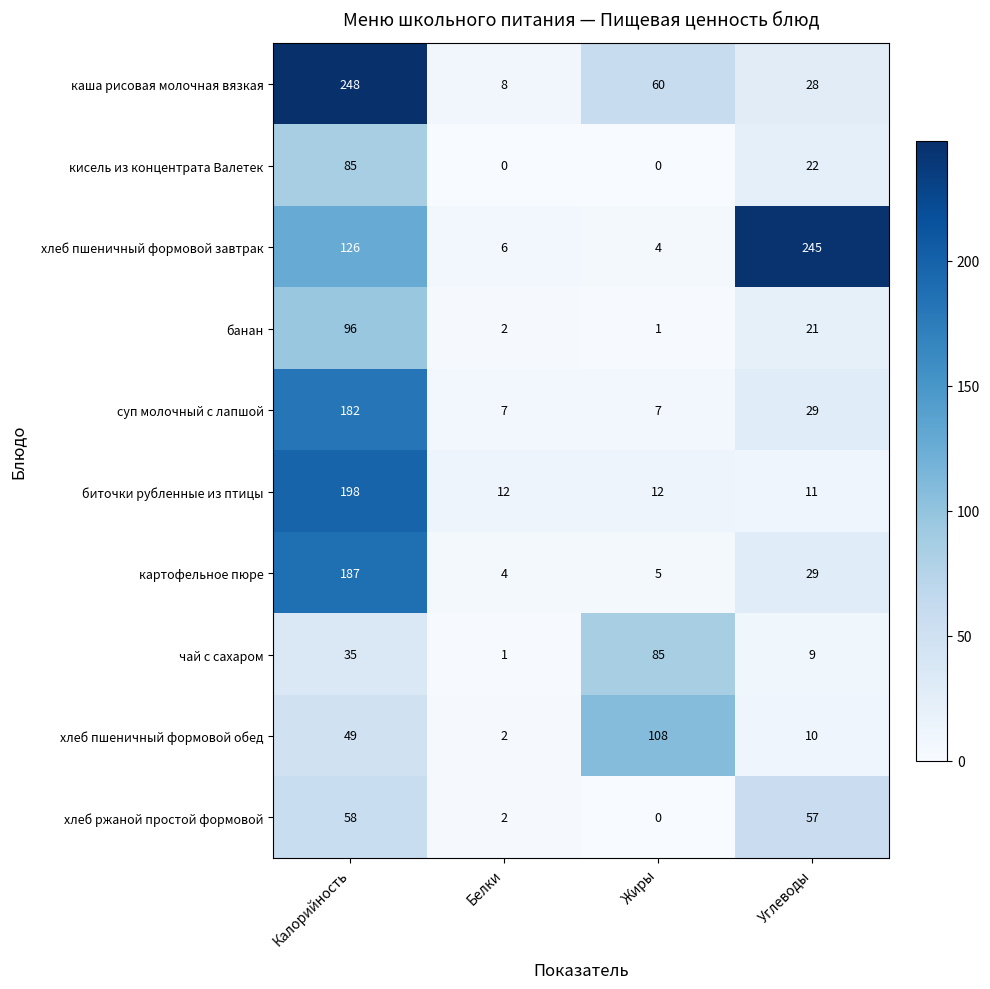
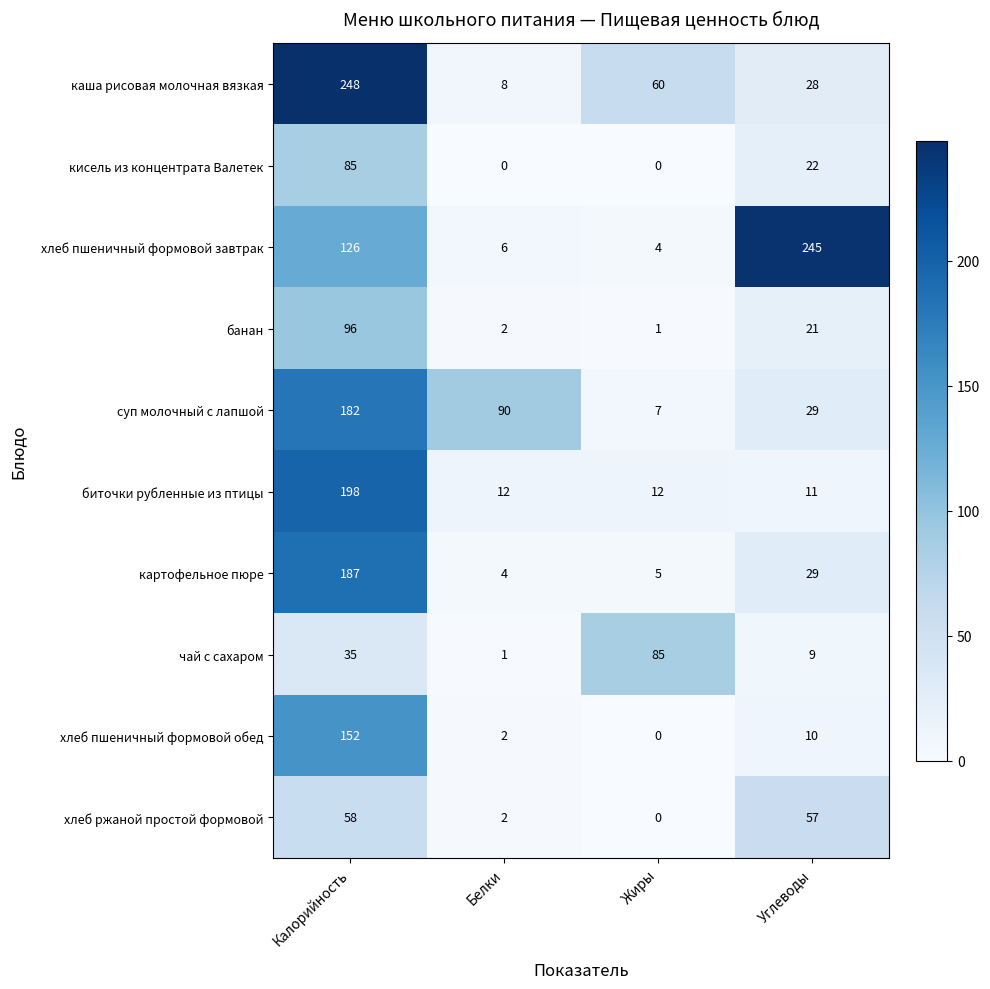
  {
    "каша рисовая молочная вязкая": {
      "Калорийность": 248,
      "Белки": 8,
      "Жиры": 60,
      "Углеводы": 28
    },
    "кисель из концентрата Валетек": {
      "Калорийность": 85,
      "Белки": 0,
      "Жиры": 0,
      "Углеводы": 22
    },
    "хлеб пшеничный формовой завтрак": {
      "Калорийность": 126,
      "Белки": 6,
      "Жиры": 4,
      "Углеводы": 245
    },
    "банан": {
      "Калорийность": 96,
      "Белки": 2,
      "Жиры": 1,
      "Углеводы": 21
    },
    "суп молочный с лапшой": {
      "Калорийность": 182,
-     "Белки": 7,
+     "Белки": 90,
      "Жиры": 7,
      "Углеводы": 29
    },
    "биточки рубленные из птицы": {
      "Калорийность": 198,
      "Белки": 12,
      "Жиры": 12,
      "Углеводы": 11
    },
    "картофельное пюре": {
      "Калорийность": 187,
      "Белки": 4,
      "Жиры": 5,
      "Углеводы": 29
    },
    "чай с сахаром": {
      "Калорийность": 35,
      "Белки": 1,
      "Жиры": 85,
      "Углеводы": 9
    },
    "хлеб пшеничный формовой обед": {
-     "Калорийность": 49,
+     "Калорийность": 152,
      "Белки": 2,
-     "Жиры": 108,
+     "Жиры": 0,
      "Углеводы": 10
    },
    "хлеб ржаной простой формовой": {
      "Калорийность": 58,
      "Белки": 2,
      "Жиры": 0,
      "Углеводы": 57
    }
  }
